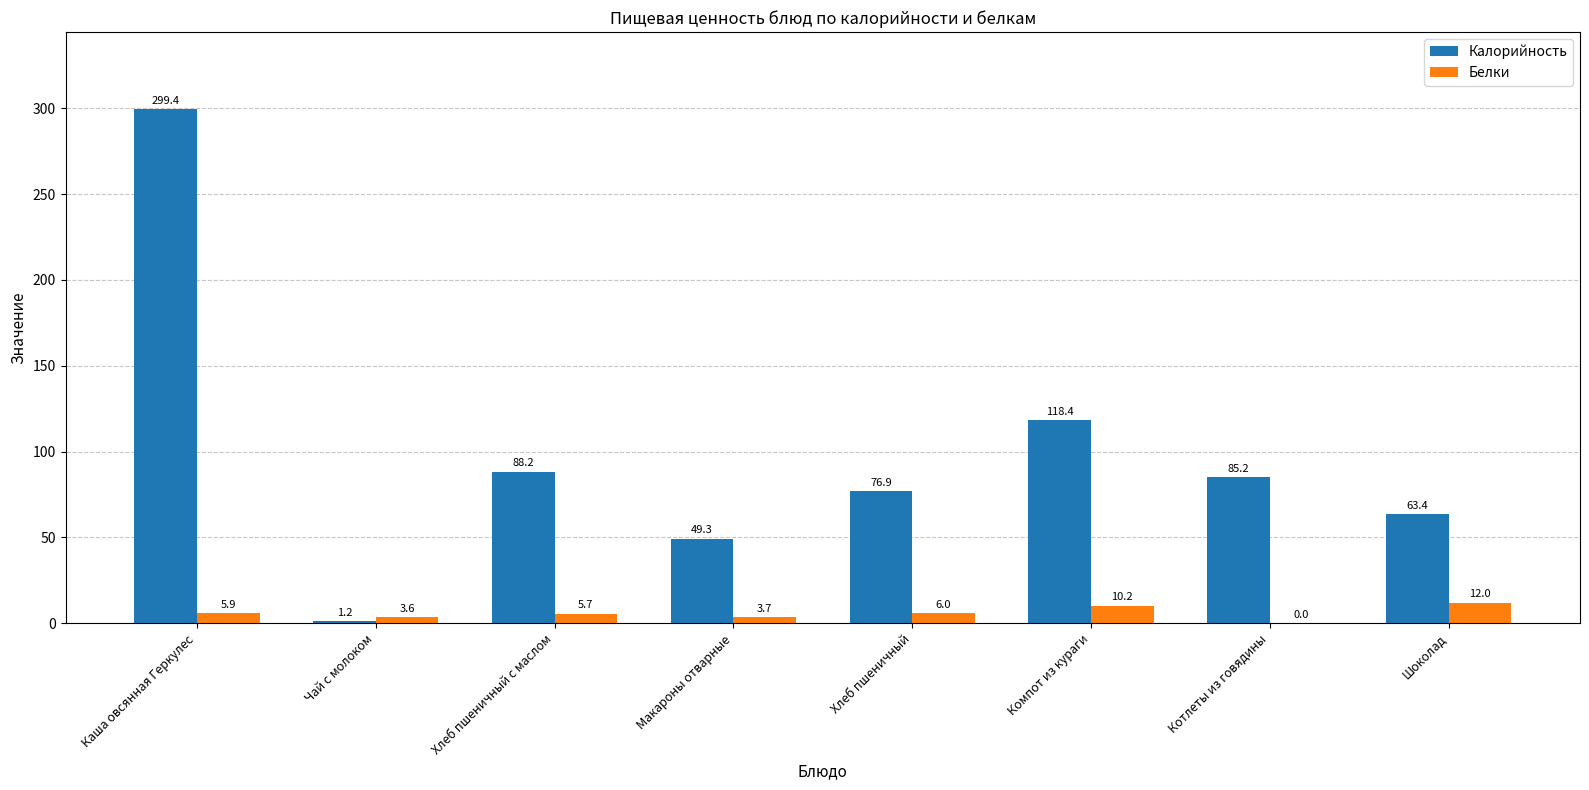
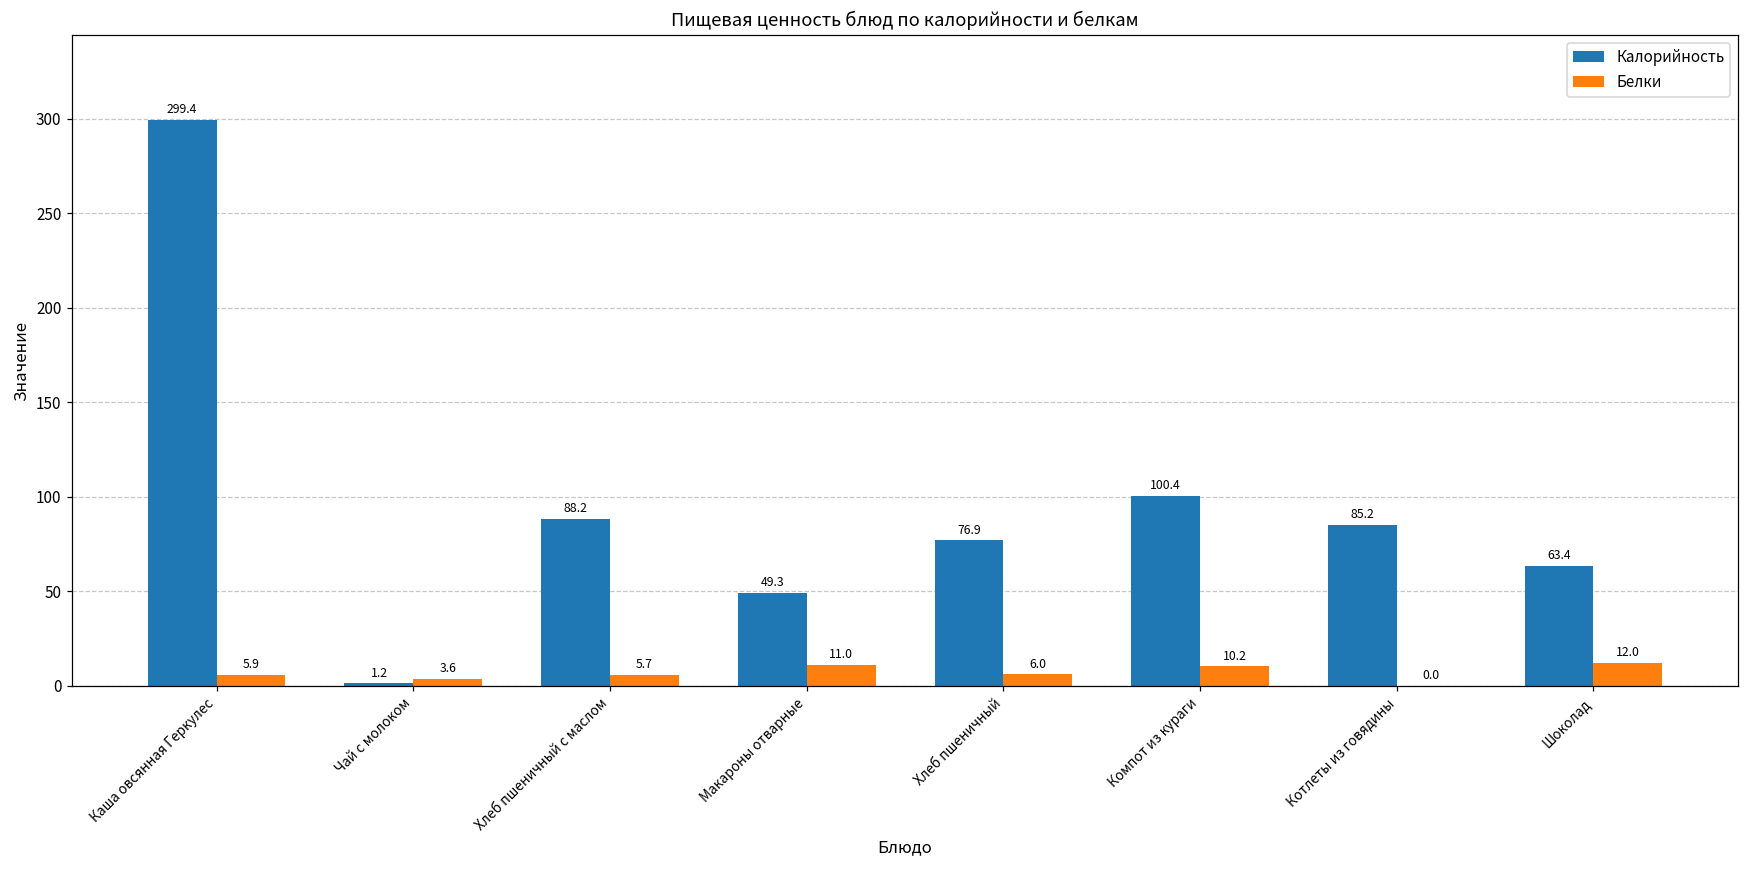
  {
    "Калорийность": {
      "Каша овсянная Геркулес": 299.4,
      "Чай с молоком": 1.2,
      "Хлеб пшеничный с маслом": 88.2,
      "Макароны отварные": 49.3,
      "Хлеб пшеничный": 76.9,
-     "Компот из кураги": 118.4,
+     "Компот из кураги": 100.4,
      "Котлеты из говядины": 85.2,
      "Шоколад": 63.4
    },
    "Белки": {
      "Каша овсянная Геркулес": 5.9,
      "Чай с молоком": 3.6,
      "Хлеб пшеничный с маслом": 5.7,
-     "Макароны отварные": 3.7,
+     "Макароны отварные": 11.0,
      "Хлеб пшеничный": 6.0,
      "Компот из кураги": 10.2,
      "Котлеты из говядины": 0.0,
      "Шоколад": 12.0
    }
  }
